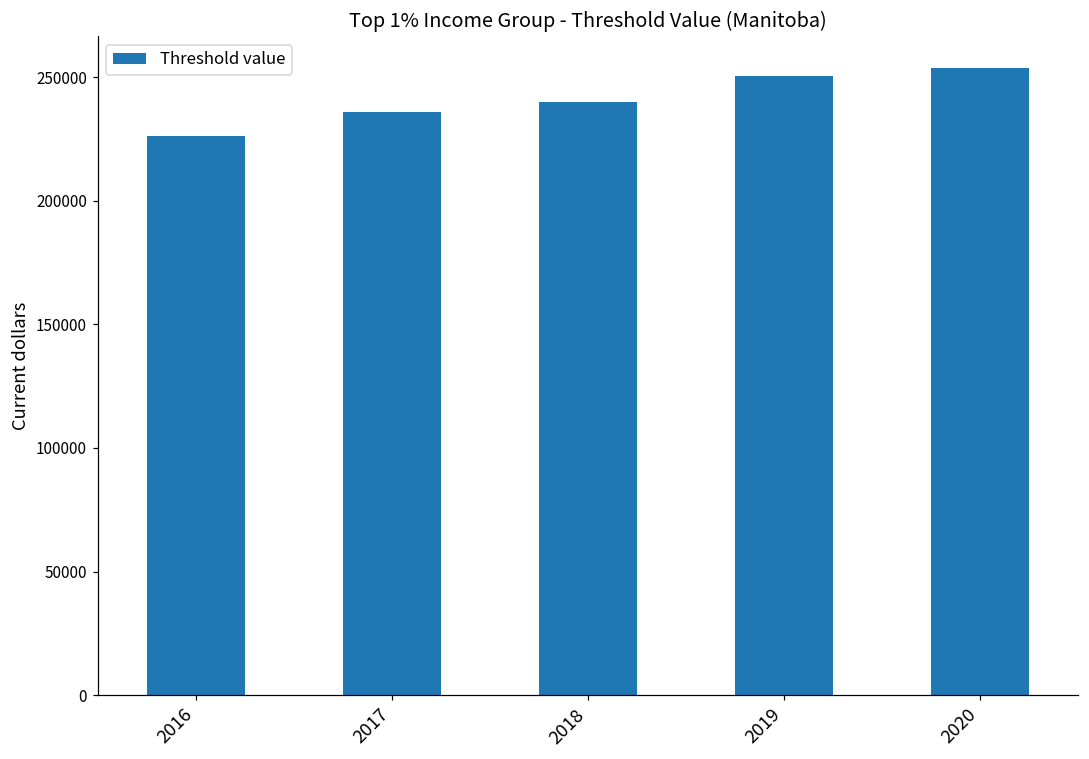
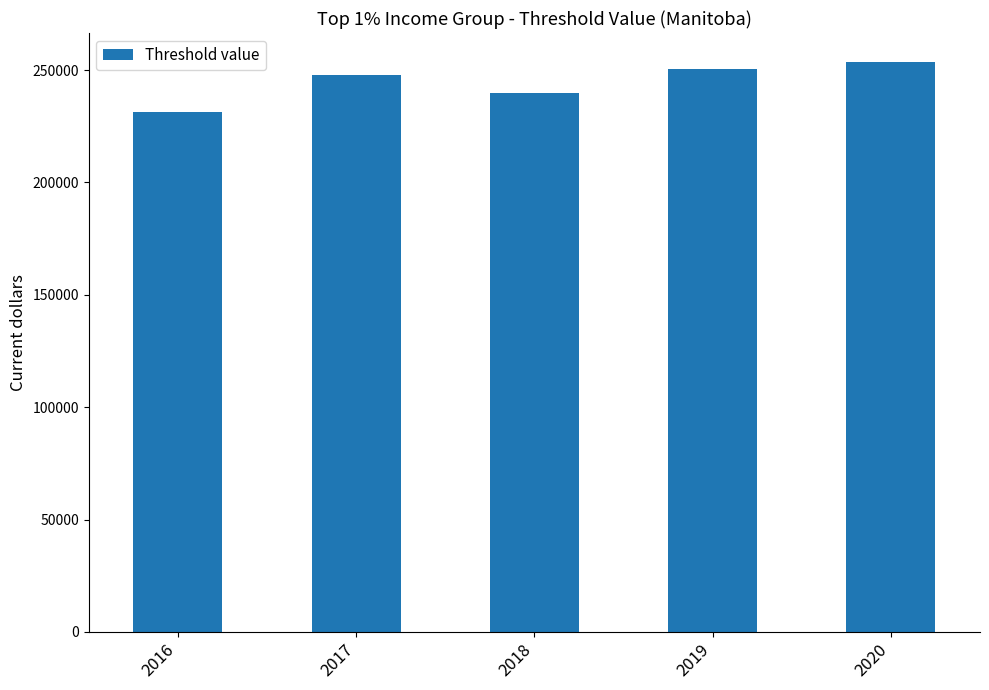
  {
-   "2016": 226000,
-   "2017": 236000,
+   "2016": 231000,
+   "2017": 248000,
    "2018": 240000,
    "2019": 250000,
    "2020": 254000
  }
